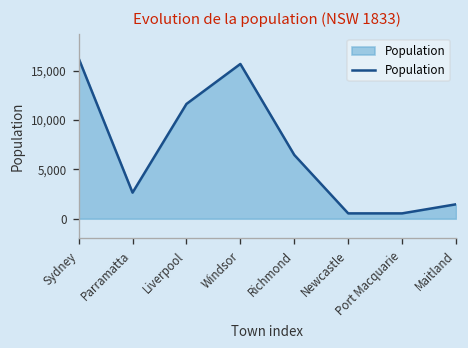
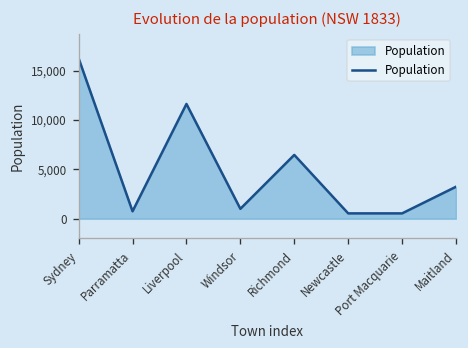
  {
    "Sydney": "16,000",
-   "Parramatta": "3,000",
+   "Parramatta": "1,000",
    "Liverpool": "12,000",
-   "Windsor": "16,000",
+   "Windsor": "1,000",
    "Richmond": "6,000",
    "Newcastle": "1,000",
    "Port Macquarie": "1,000",
-   "Maitland": "1,000"
+   "Maitland": "3,000"
  }
